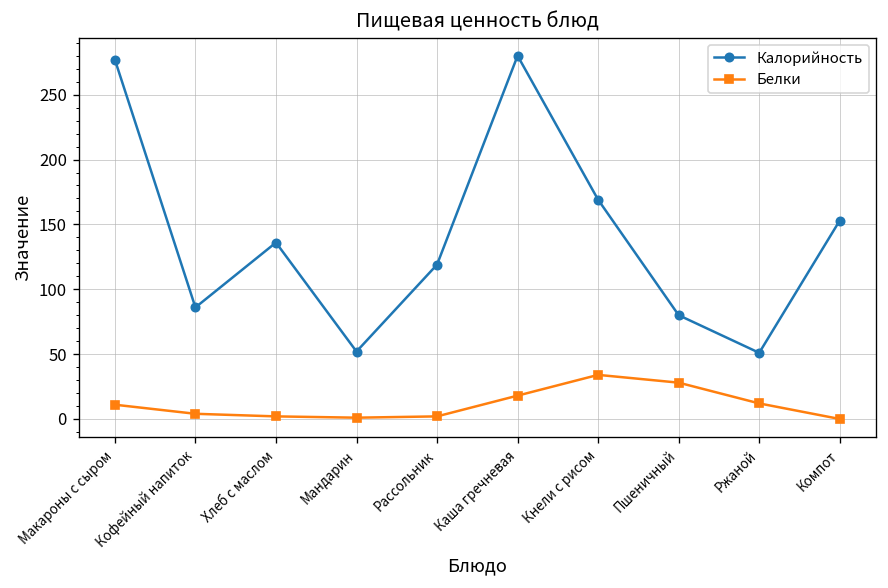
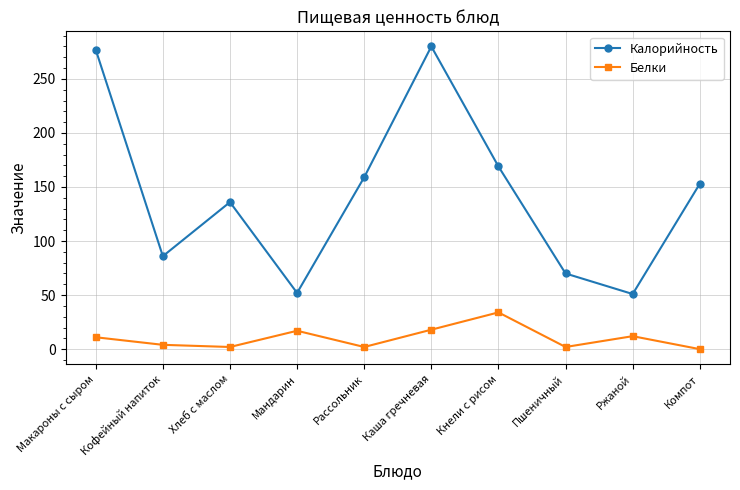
  {
    "Калорийность": {
      "Макароны с сыром": 277,
      "Кофейный напиток": 86,
      "Хлеб с маслом": 136,
      "Мандарин": 52,
-     "Рассольник": 119,
+     "Рассольник": 159,
      "Каша гречневая": 280,
      "Кнели с рисом": 169,
-     "Пшеничный": 80,
+     "Пшеничный": 70,
      "Ржаной": 51,
      "Компот": 153
    },
    "Белки": {
      "Макароны с сыром": 11,
      "Кофейный напиток": 4,
      "Хлеб с маслом": 2,
-     "Мандарин": 1,
+     "Мандарин": 17,
      "Рассольник": 2,
      "Каша гречневая": 18,
      "Кнели с рисом": 34,
-     "Пшеничный": 28,
+     "Пшеничный": 2,
      "Ржаной": 12,
      "Компот": 0
    }
  }
